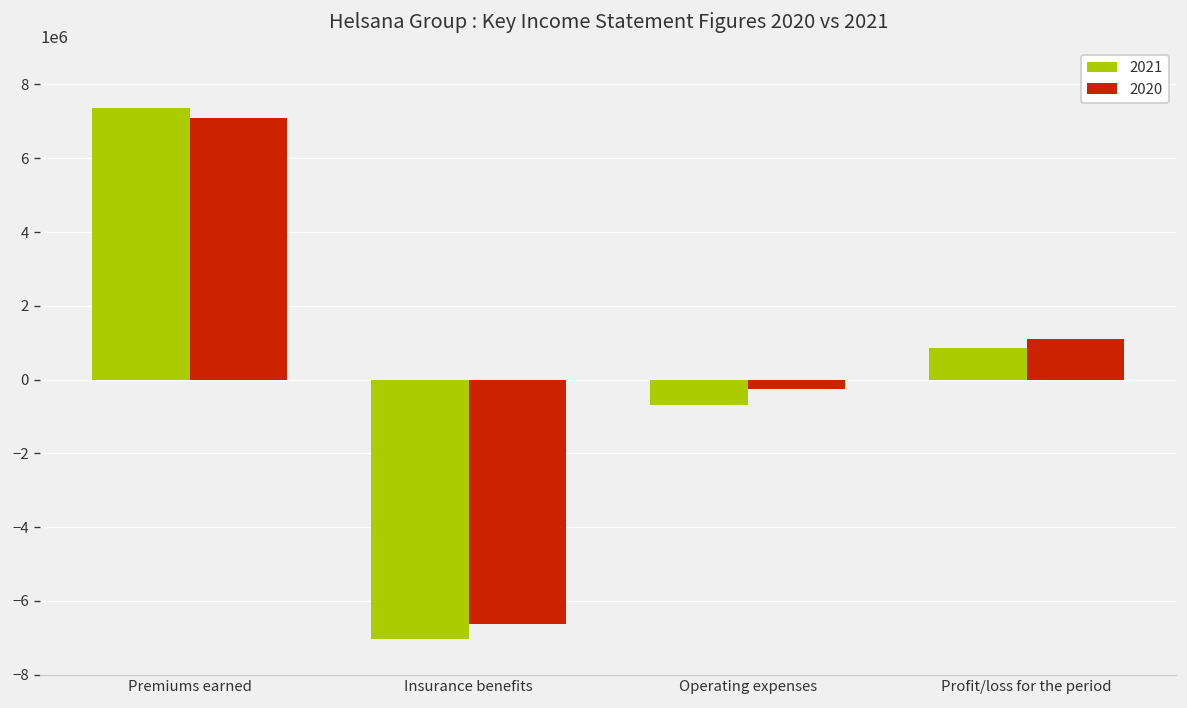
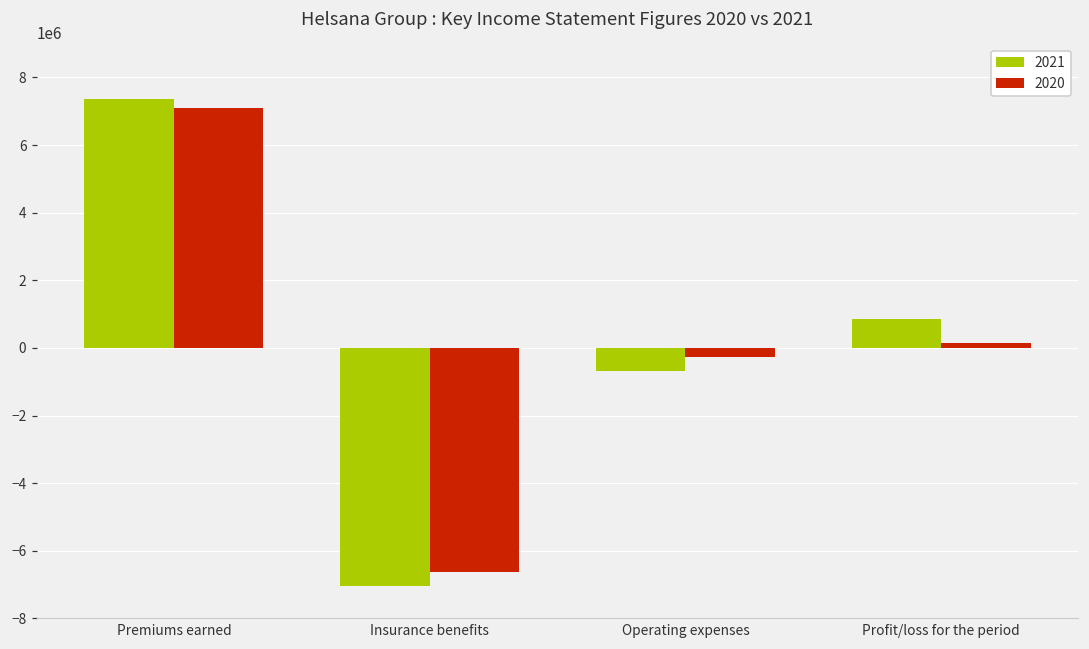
  {
    "2021": {
      "Premiums earned": 7400000,
      "Insurance benefits": -7000000,
      "Operating expenses": -700000,
      "Profit/loss for the period": 900000
    },
    "2020": {
      "Premiums earned": 7100000,
      "Insurance benefits": -6600000,
      "Operating expenses": -300000,
-     "Profit/loss for the period": 1100000
+     "Profit/loss for the period": 200000
    }
  }
